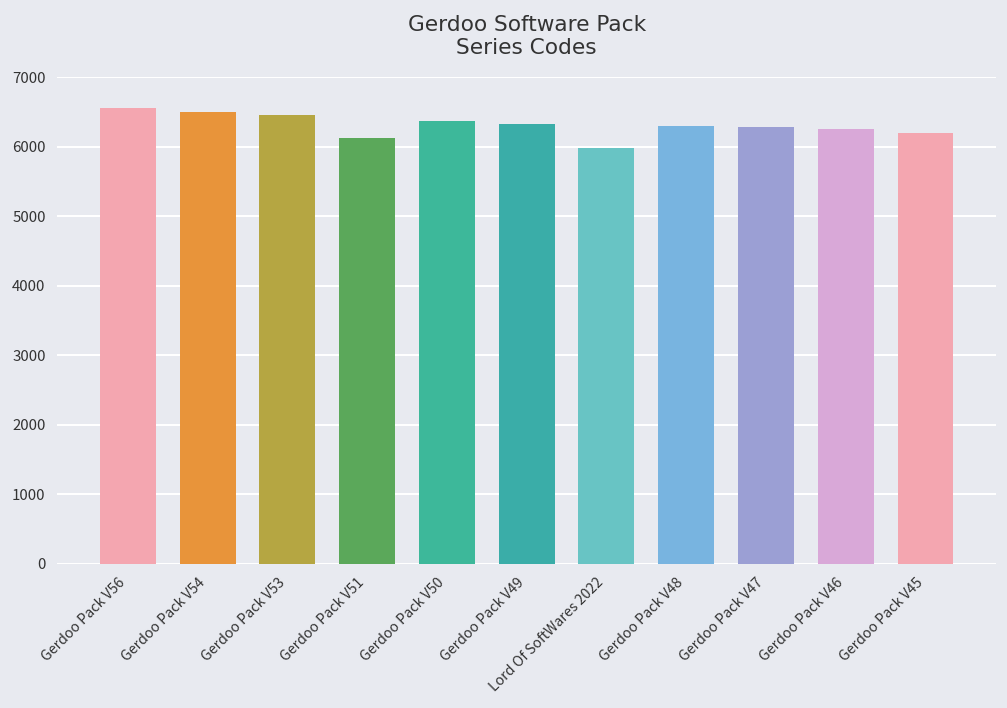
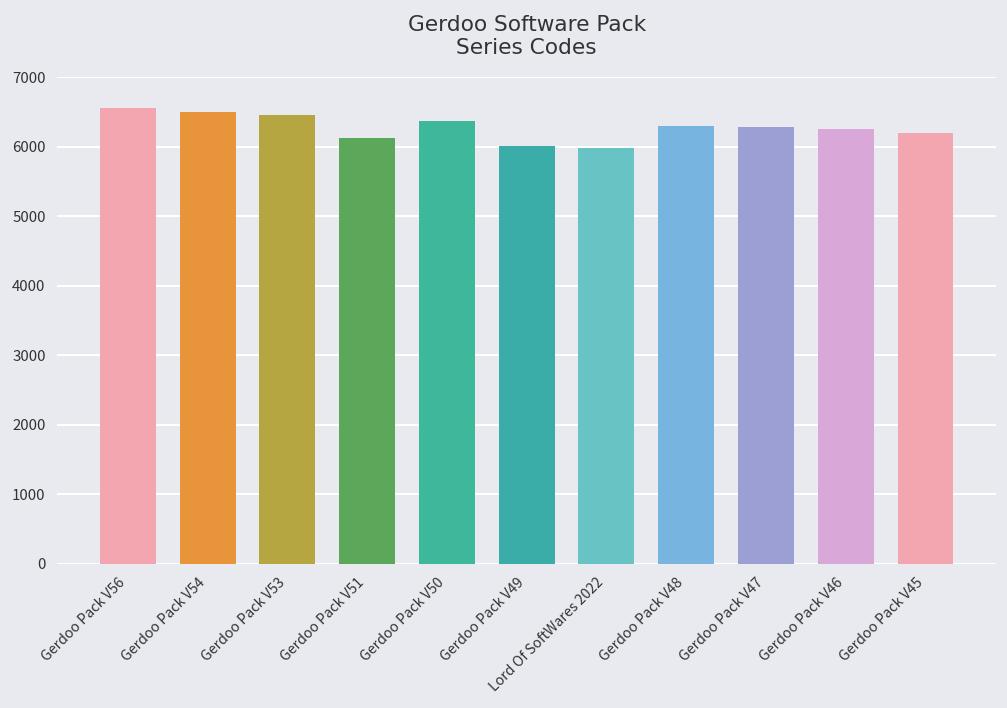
  {
    "Gerdoo Pack V56": 6600,
    "Gerdoo Pack V54": 6500,
    "Gerdoo Pack V53": 6500,
    "Gerdoo Pack V51": 6100,
    "Gerdoo Pack V50": 6400,
-   "Gerdoo Pack V49": 6300,
+   "Gerdoo Pack V49": 6000,
    "Lord Of SoftWares 2022": 6000,
    "Gerdoo Pack V48": 6300,
    "Gerdoo Pack V47": 6300,
    "Gerdoo Pack V46": 6300,
    "Gerdoo Pack V45": 6200
  }
